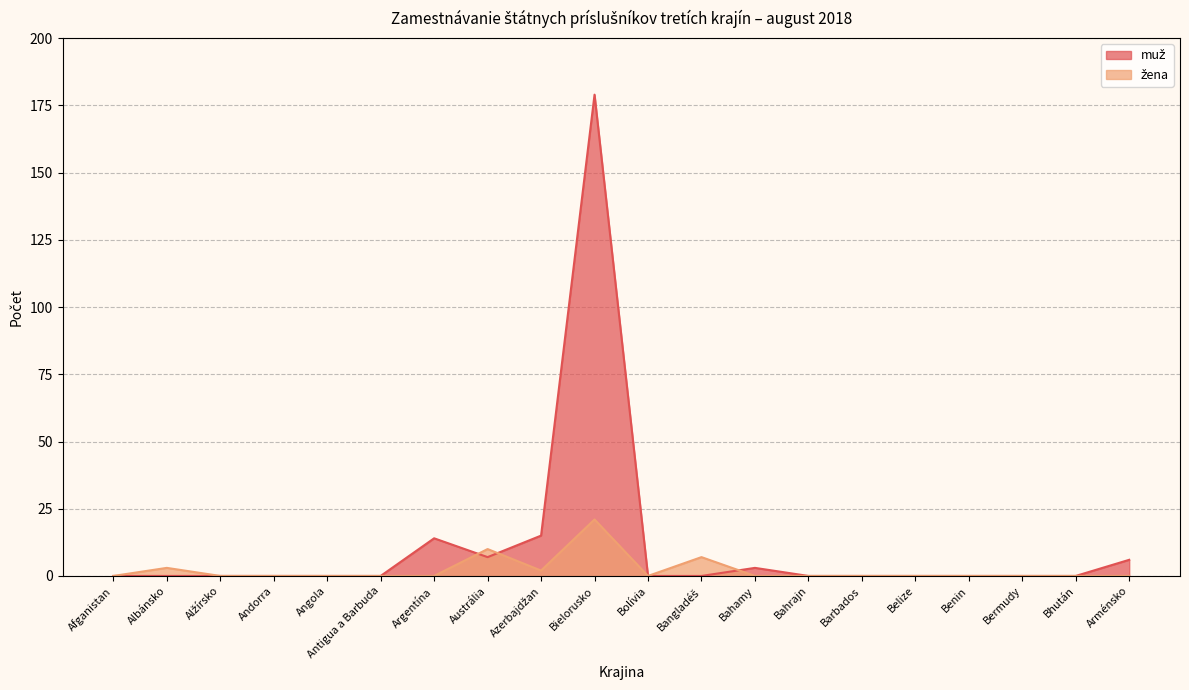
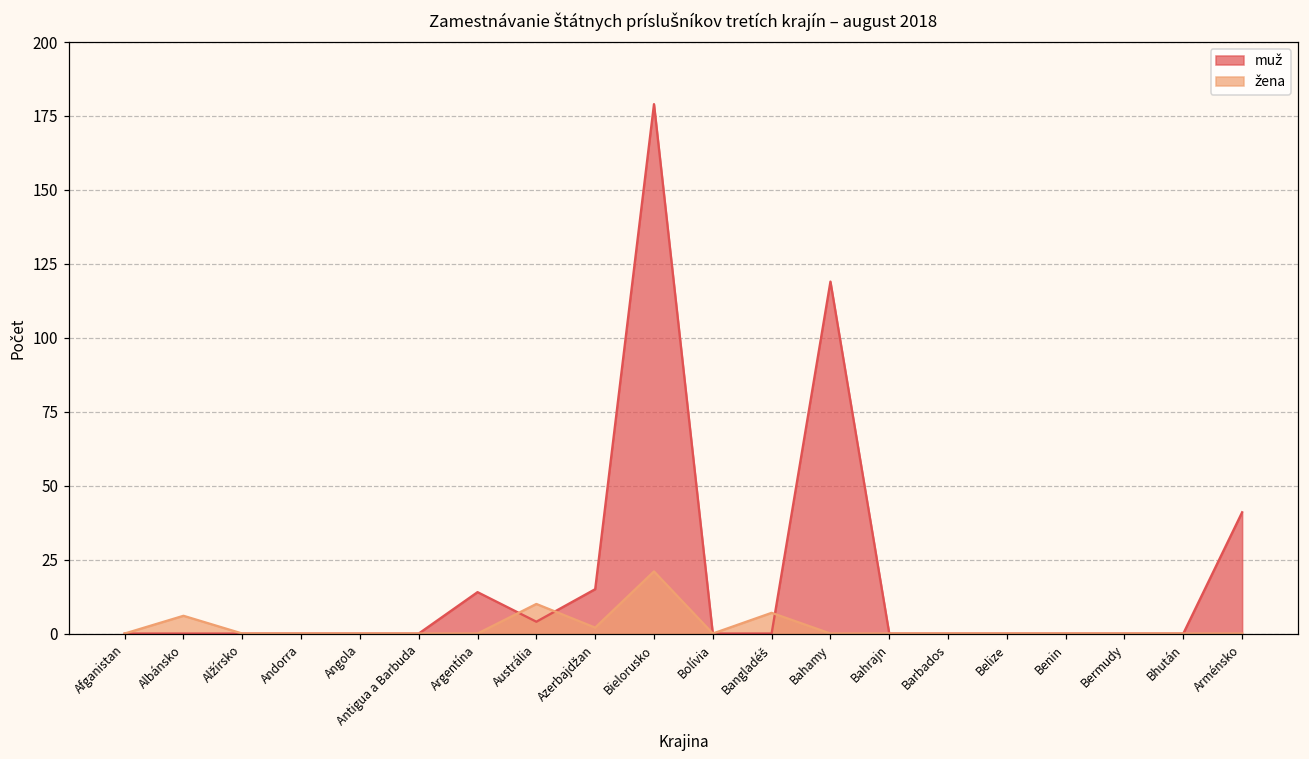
  {
    "muž": {
      "Albánsko": 0,
      "Argentína": 14,
-     "Austrália": 7,
+     "Austrália": 4,
      "Azerbajdžan": 15,
      "Bielorusko": 179,
      "Bangladéš": 0,
-     "Bahamy": 3,
-     "Arménsko": 6
+     "Bahamy": 119,
+     "Arménsko": 41
    },
    "žena": {
-     "Albánsko": 3,
+     "Albánsko": 6,
      "Argentína": 0,
      "Austrália": 10,
      "Azerbajdžan": 2,
      "Bielorusko": 21,
      "Bangladéš": 7,
      "Bahamy": 0,
      "Arménsko": 0
    }
  }
